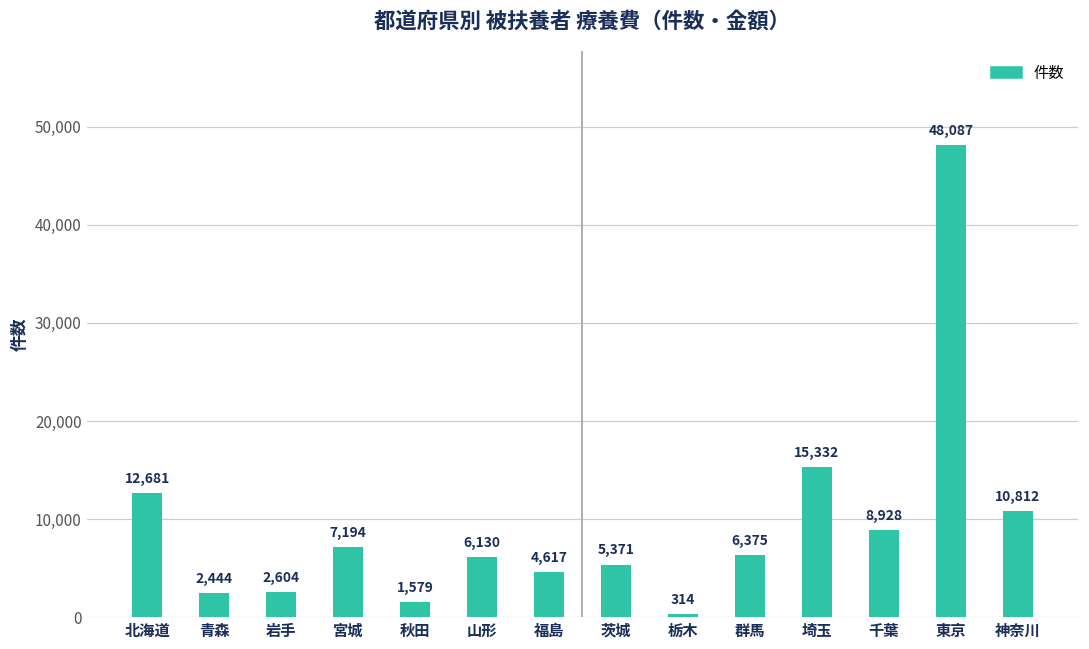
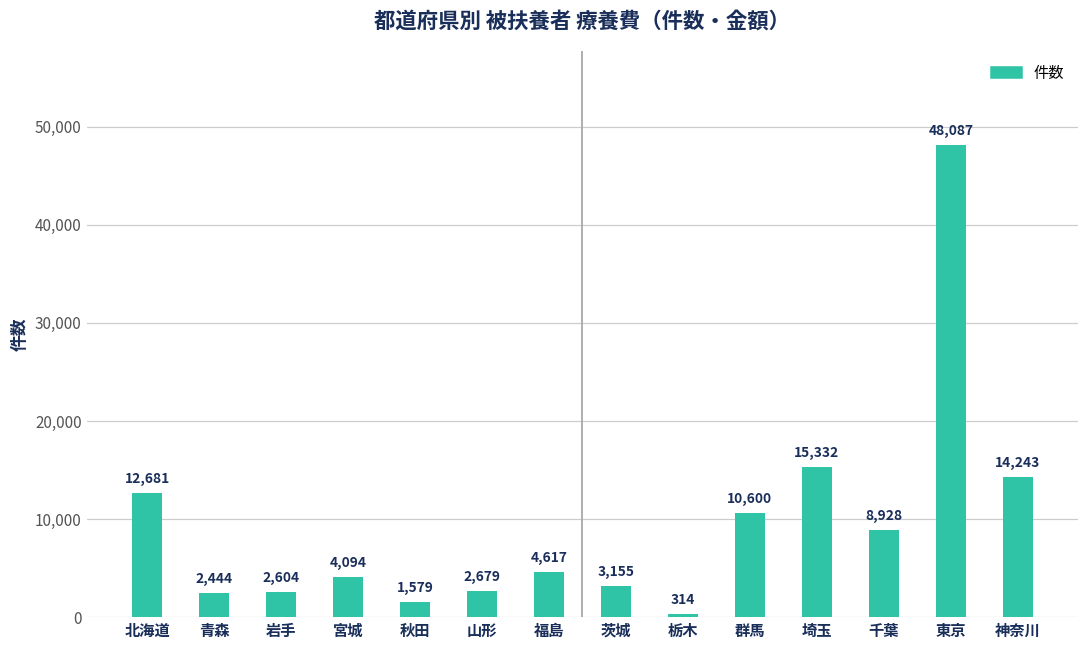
  {
    "北海道": "12,681",
    "青森": "2,444",
    "岩手": "2,604",
-   "宮城": "7,194",
+   "宮城": "4,094",
    "秋田": "1,579",
-   "山形": "6,130",
+   "山形": "2,679",
    "福島": "4,617",
-   "茨城": "5,371",
+   "茨城": "3,155",
    "栃木": "314",
-   "群馬": "6,375",
+   "群馬": "10,600",
    "埼玉": "15,332",
    "千葉": "8,928",
    "東京": "48,087",
-   "神奈川": "10,812"
+   "神奈川": "14,243"
  }
